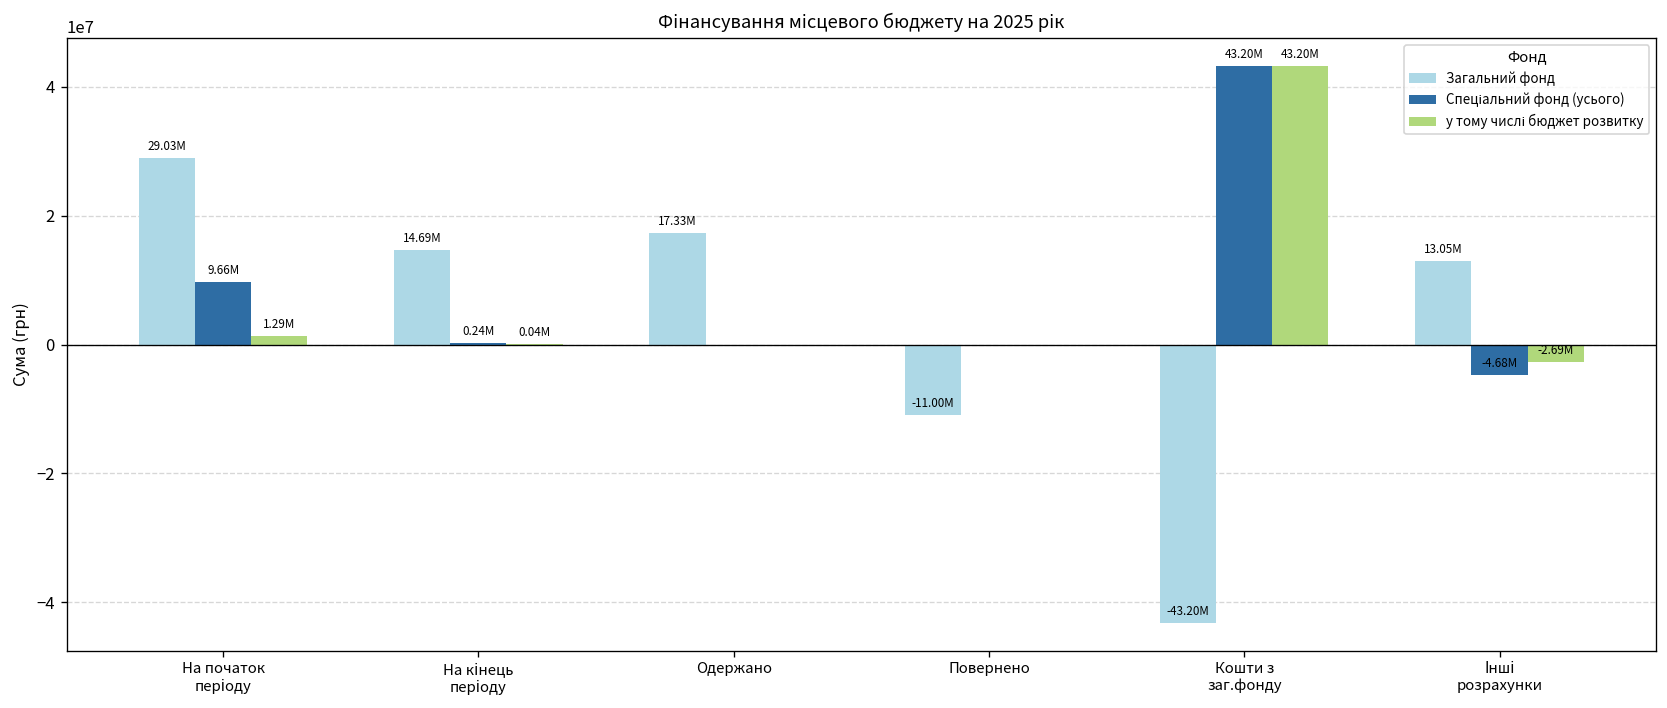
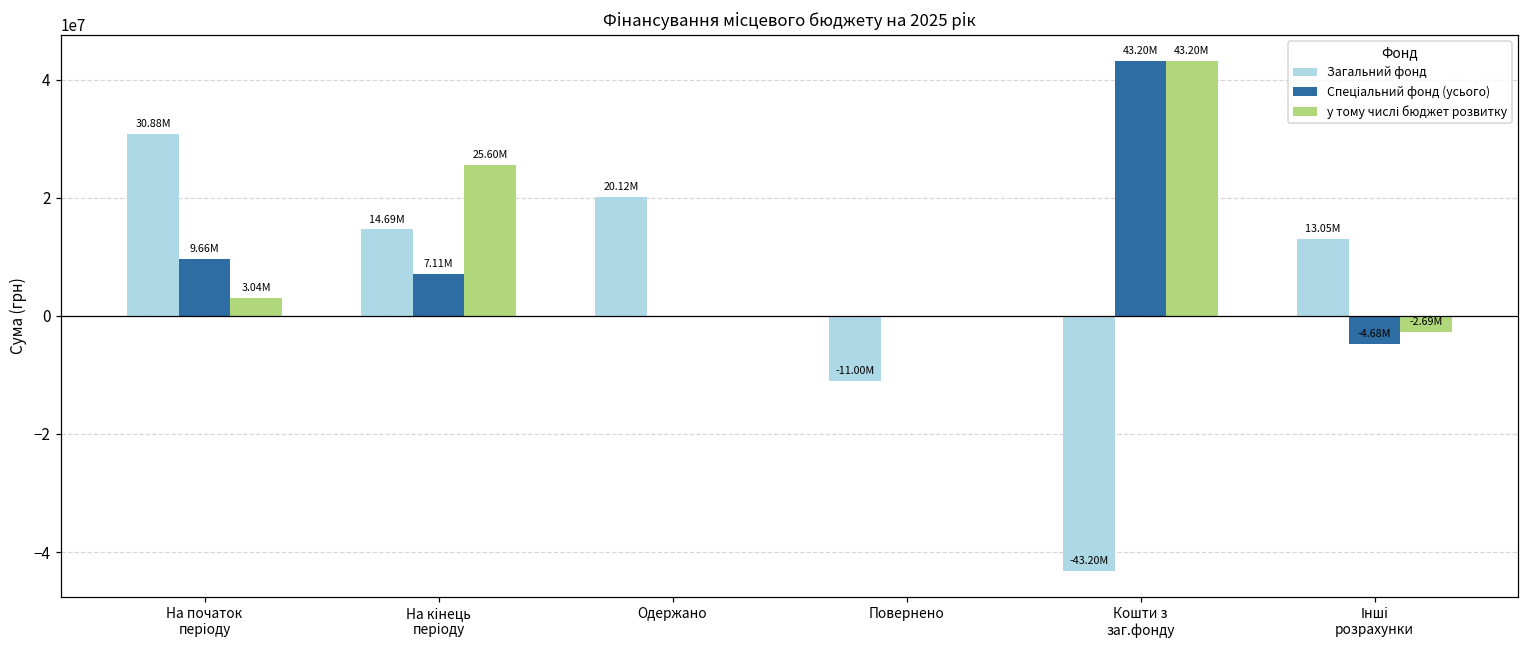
  {
    "Загальний фонд": {
-     "На початок періоду": "29.03M",
+     "На початок періоду": "30.88M",
      "На кінець періоду": "14.69M",
-     "Одержано": "17.33M",
+     "Одержано": "20.12M",
      "Повернено": "-11.00M",
      "Кошти з заг.фонду": "-43.20M",
      "Інші розрахунки": "13.05M"
    },
    "Спеціальний фонд (усього)": {
      "На початок періоду": "9.66M",
-     "На кінець періоду": "0.24M",
+     "На кінець періоду": "7.11M",
      "Кошти з заг.фонду": "43.20M",
      "Інші розрахунки": "-4.68M"
    },
    "у тому числі бюджет розвитку": {
-     "На початок періоду": "1.29M",
-     "На кінець періоду": "0.04M",
+     "На початок періоду": "3.04M",
+     "На кінець періоду": "25.60M",
      "Кошти з заг.фонду": "43.20M",
      "Інші розрахунки": "-2.69M"
    }
  }
